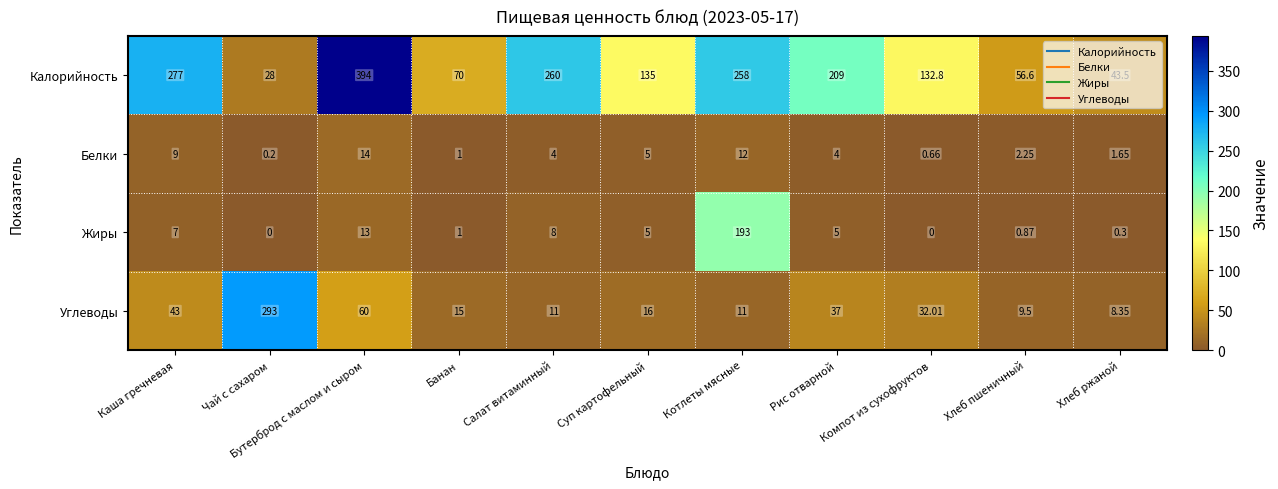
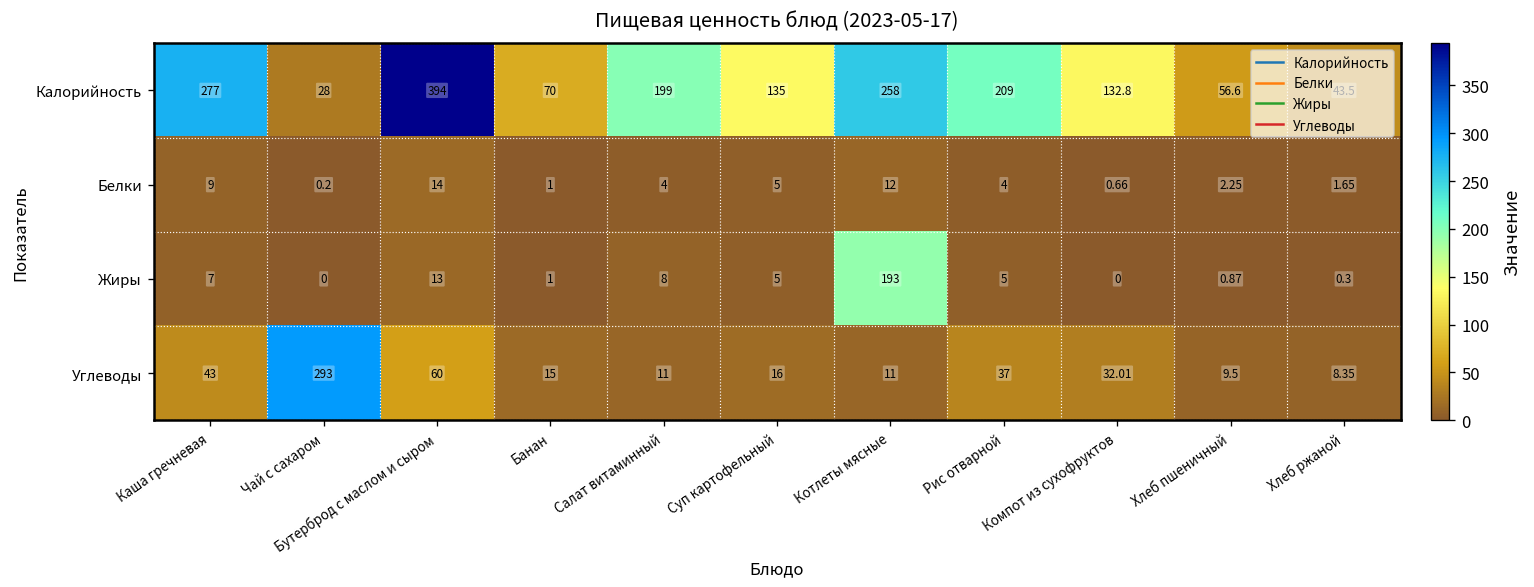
  {
    "Калорийность": {
-     "Салат витаминный": 260
+     "Салат витаминный": 199
    }
  }
